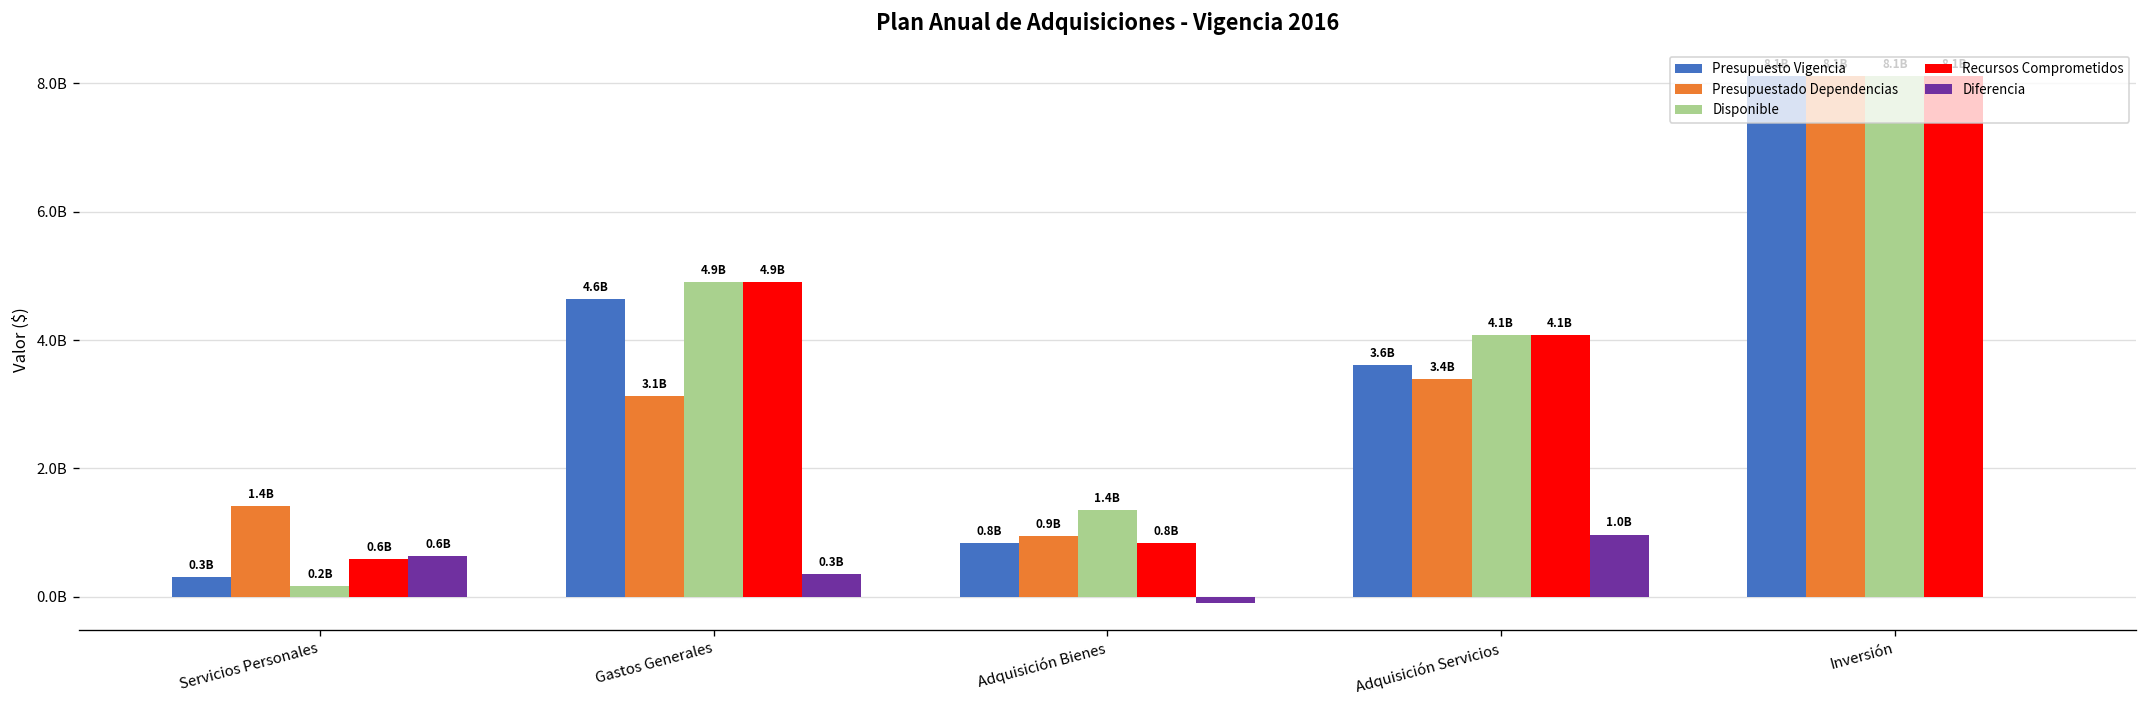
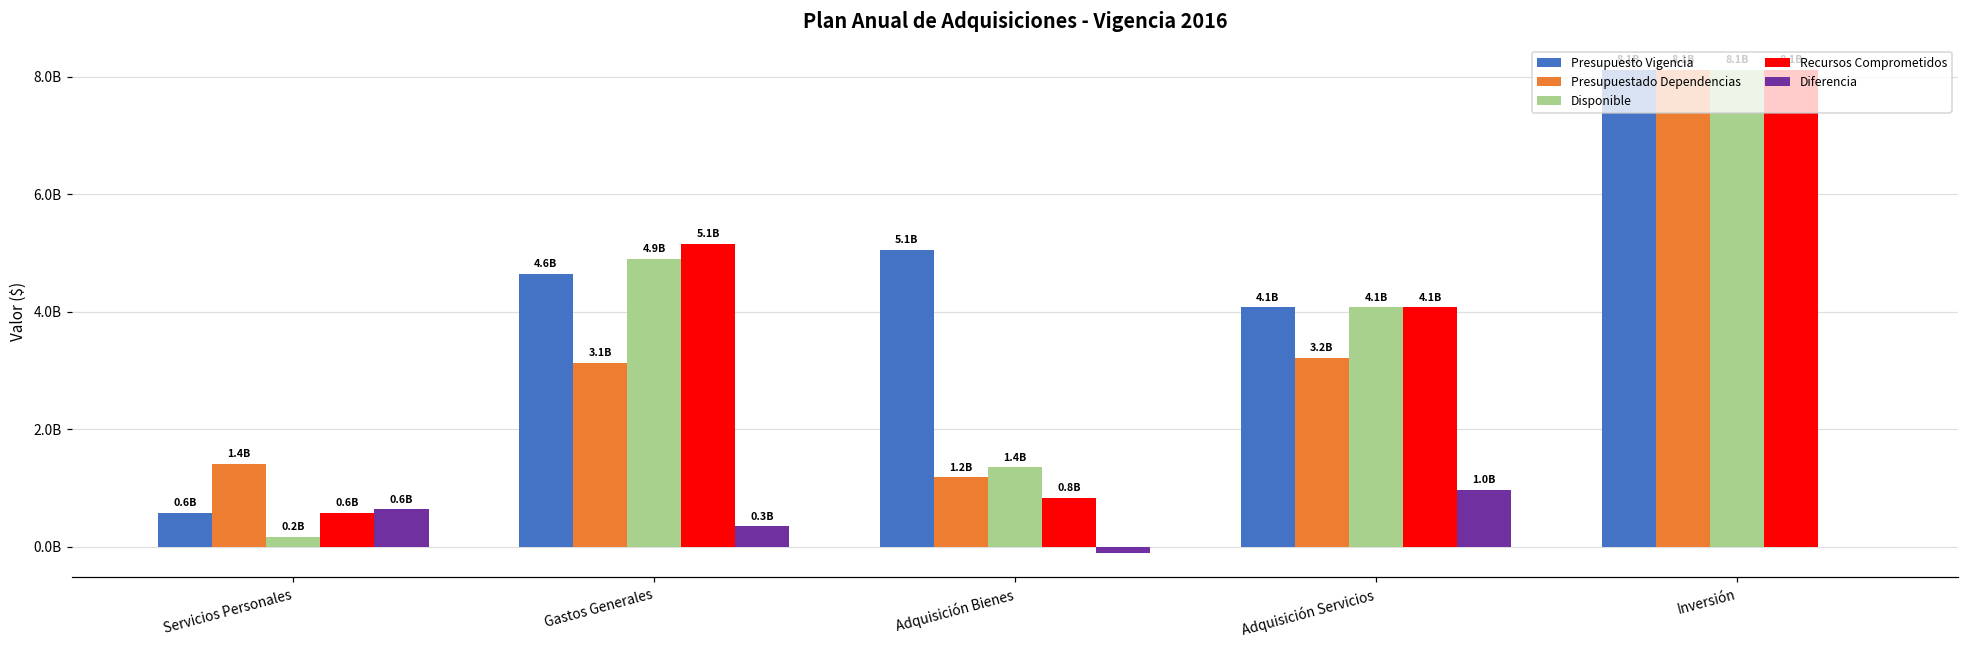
  {
    "Presupuesto Vigencia": {
-     "Servicios Personales": "0.3B",
+     "Servicios Personales": "0.6B",
      "Gastos Generales": "4.6B",
-     "Adquisición Bienes": "0.8B",
-     "Adquisición Servicios": "3.6B"
+     "Adquisición Bienes": "5.1B",
+     "Adquisición Servicios": "4.1B"
    },
    "Presupuestado Dependencias": {
      "Servicios Personales": "1.4B",
      "Gastos Generales": "3.1B",
-     "Adquisición Bienes": "0.9B",
-     "Adquisición Servicios": "3.4B"
+     "Adquisición Bienes": "1.2B",
+     "Adquisición Servicios": "3.2B"
    },
    "Disponible": {
      "Servicios Personales": "0.2B",
      "Gastos Generales": "4.9B",
      "Adquisición Bienes": "1.4B",
      "Adquisición Servicios": "4.1B"
    },
    "Recursos Comprometidos": {
      "Servicios Personales": "0.6B",
-     "Gastos Generales": "4.9B",
+     "Gastos Generales": "5.1B",
      "Adquisición Bienes": "0.8B",
      "Adquisición Servicios": "4.1B"
    },
    "Diferencia": {
      "Servicios Personales": "0.6B",
      "Gastos Generales": "0.3B",
      "Adquisición Servicios": "1.0B"
    }
  }
